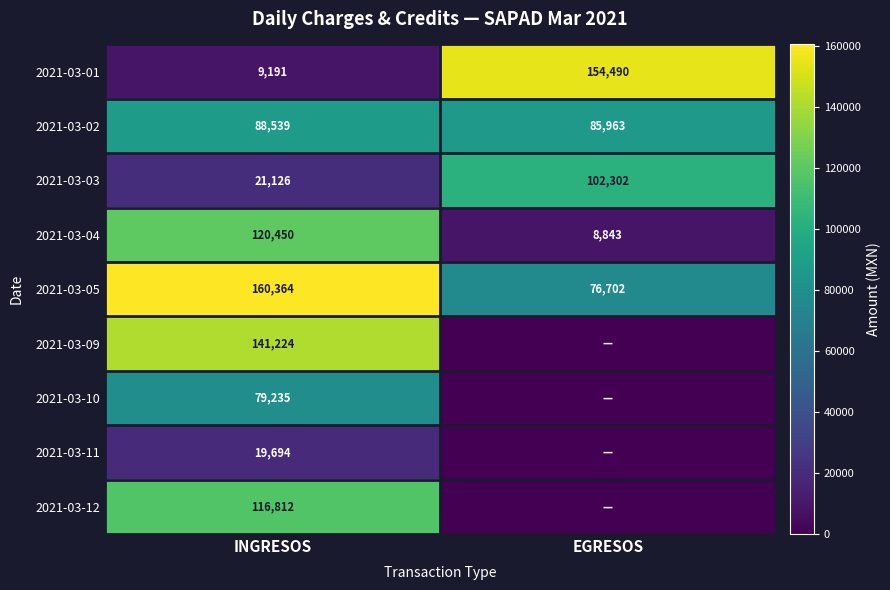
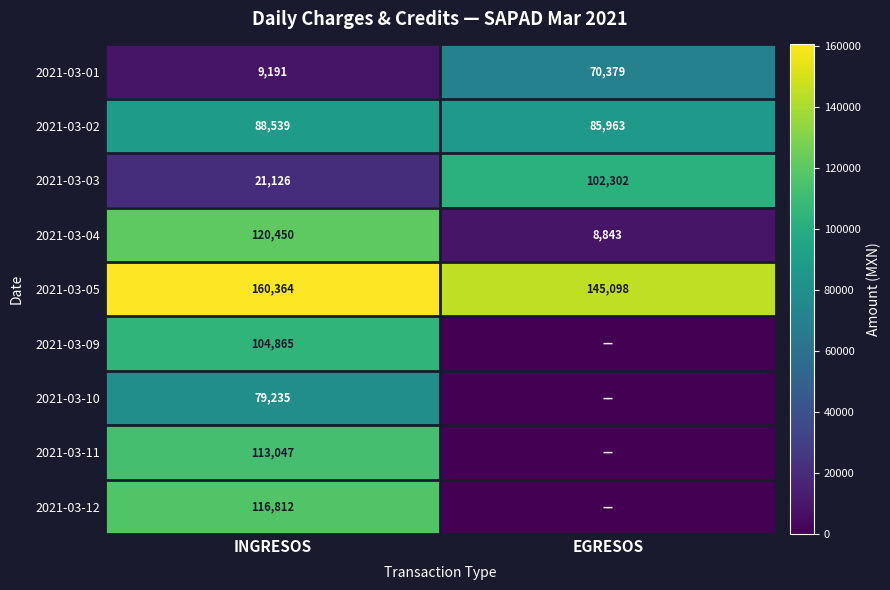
  {
    "2021-03-01": {
      "INGRESOS": "9,191",
-     "EGRESOS": "154,490"
+     "EGRESOS": "70,379"
    },
    "2021-03-02": {
      "INGRESOS": "88,539",
      "EGRESOS": "85,963"
    },
    "2021-03-03": {
      "INGRESOS": "21,126",
      "EGRESOS": "102,302"
    },
    "2021-03-04": {
      "INGRESOS": "120,450",
      "EGRESOS": "8,843"
    },
    "2021-03-05": {
      "INGRESOS": "160,364",
-     "EGRESOS": "76,702"
+     "EGRESOS": "145,098"
    },
    "2021-03-09": {
-     "INGRESOS": "141,224"
+     "INGRESOS": "104,865"
    },
    "2021-03-10": {
      "INGRESOS": "79,235"
    },
    "2021-03-11": {
-     "INGRESOS": "19,694"
+     "INGRESOS": "113,047"
    },
    "2021-03-12": {
      "INGRESOS": "116,812"
    }
  }
